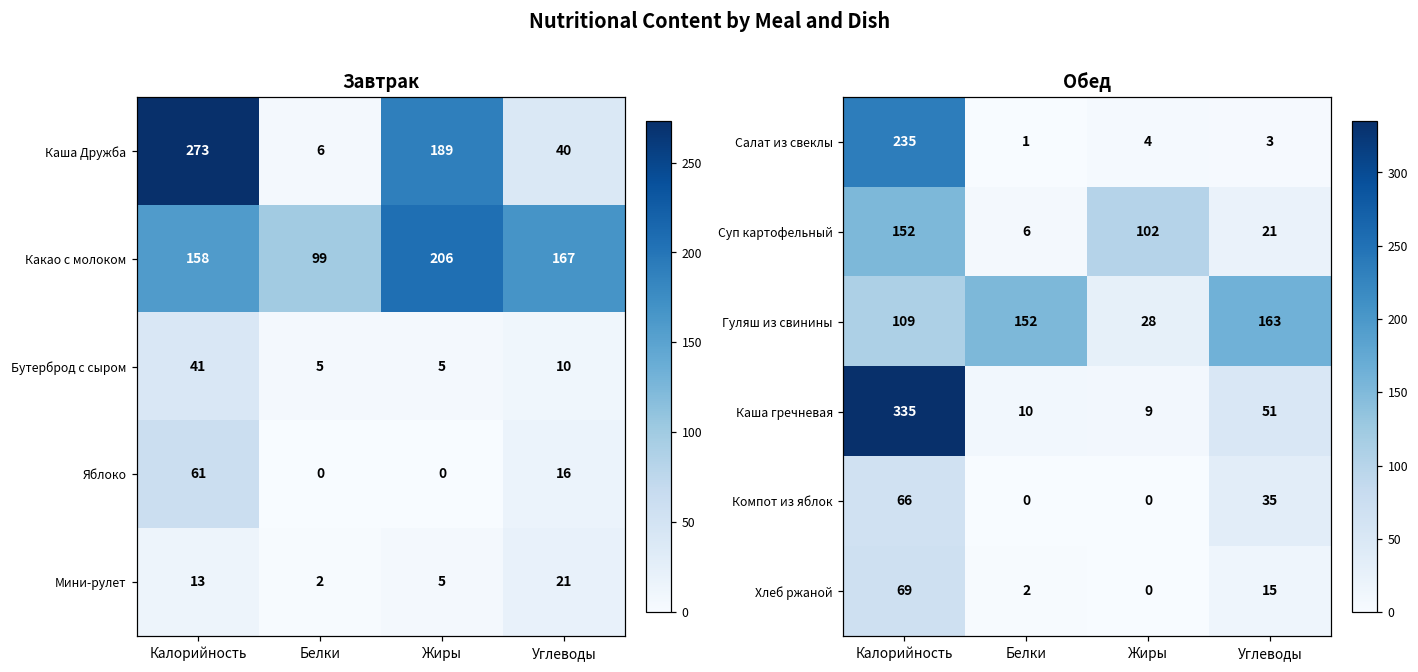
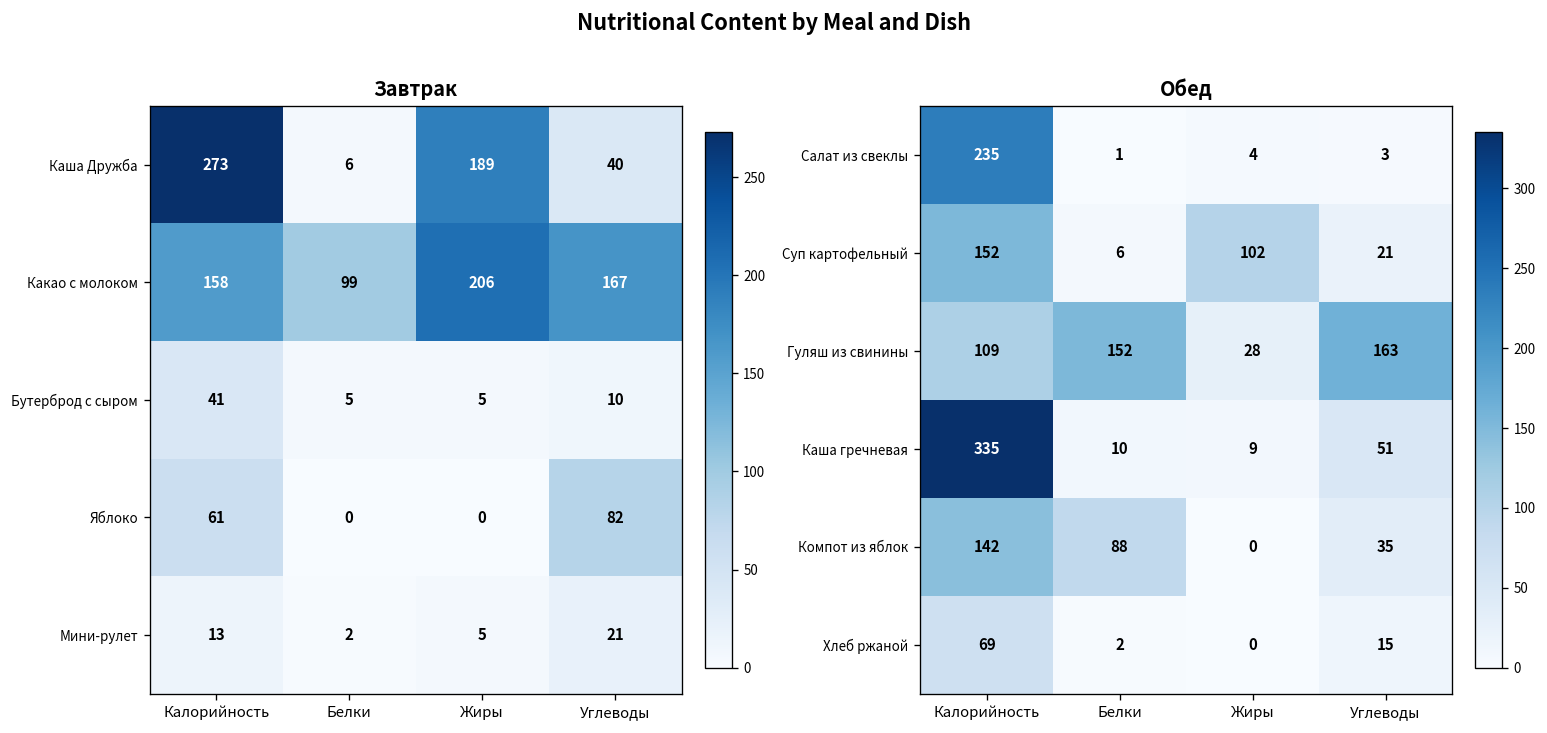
  {
    "Завтрак": {
      "Каша Дружба": {
        "Калорийность": 273,
        "Белки": 6,
        "Жиры": 189,
        "Углеводы": 40
      },
      "Какао с молоком": {
        "Калорийность": 158,
        "Белки": 99,
        "Жиры": 206,
        "Углеводы": 167
      },
      "Бутерброд с сыром": {
        "Калорийность": 41,
        "Белки": 5,
        "Жиры": 5,
        "Углеводы": 10
      },
      "Яблоко": {
        "Калорийность": 61,
        "Белки": 0,
        "Жиры": 0,
-       "Углеводы": 16
+       "Углеводы": 82
      },
      "Мини-рулет": {
        "Калорийность": 13,
        "Белки": 2,
        "Жиры": 5,
        "Углеводы": 21
      }
    },
    "Обед": {
      "Салат из свеклы": {
        "Калорийность": 235,
        "Белки": 1,
        "Жиры": 4,
        "Углеводы": 3
      },
      "Суп картофельный": {
        "Калорийность": 152,
        "Белки": 6,
        "Жиры": 102,
        "Углеводы": 21
      },
      "Гуляш из свинины": {
        "Калорийность": 109,
        "Белки": 152,
        "Жиры": 28,
        "Углеводы": 163
      },
      "Каша гречневая": {
        "Калорийность": 335,
        "Белки": 10,
        "Жиры": 9,
        "Углеводы": 51
      },
      "Компот из яблок": {
-       "Калорийность": 66,
-       "Белки": 0,
+       "Калорийность": 142,
+       "Белки": 88,
        "Жиры": 0,
        "Углеводы": 35
      },
      "Хлеб ржаной": {
        "Калорийность": 69,
        "Белки": 2,
        "Жиры": 0,
        "Углеводы": 15
      }
    }
  }
